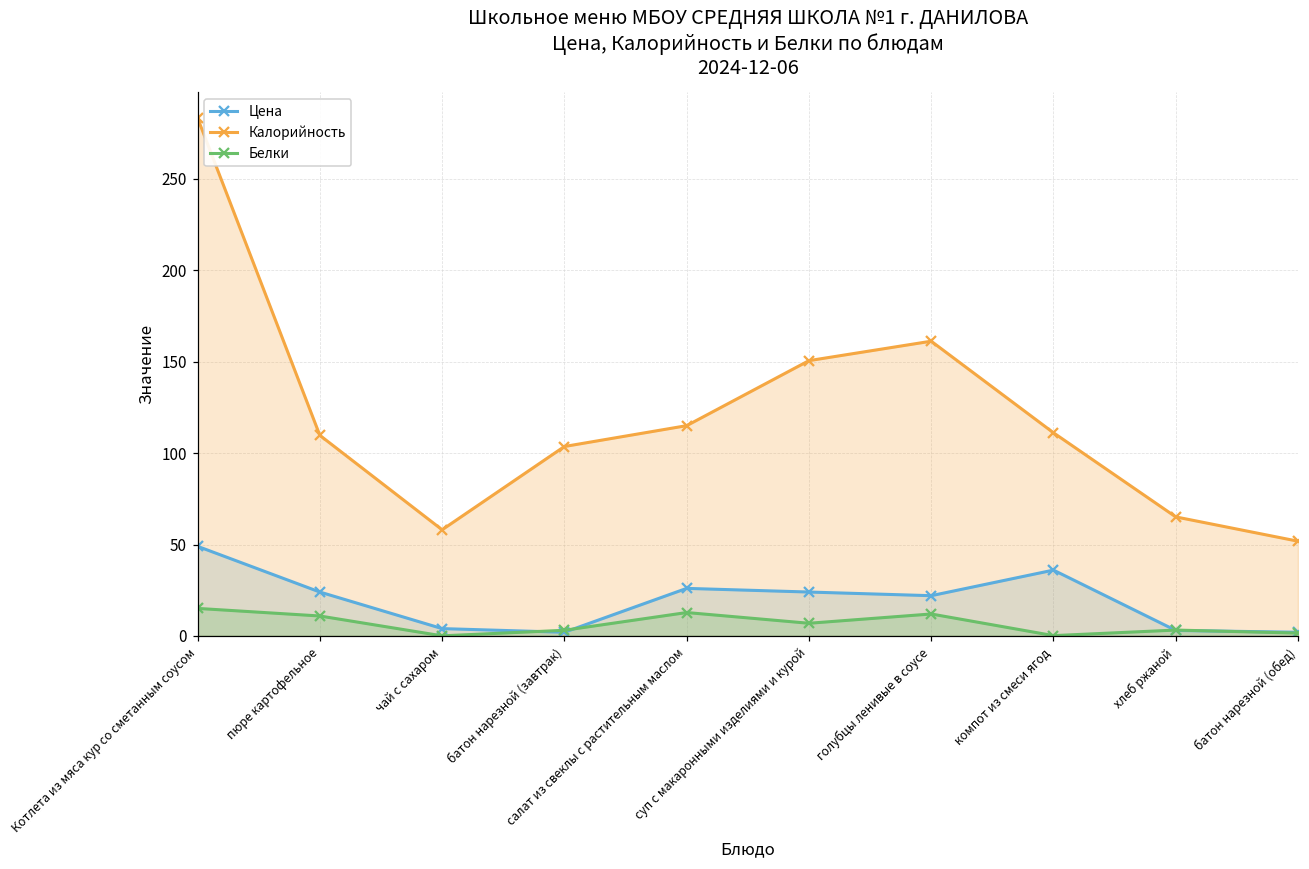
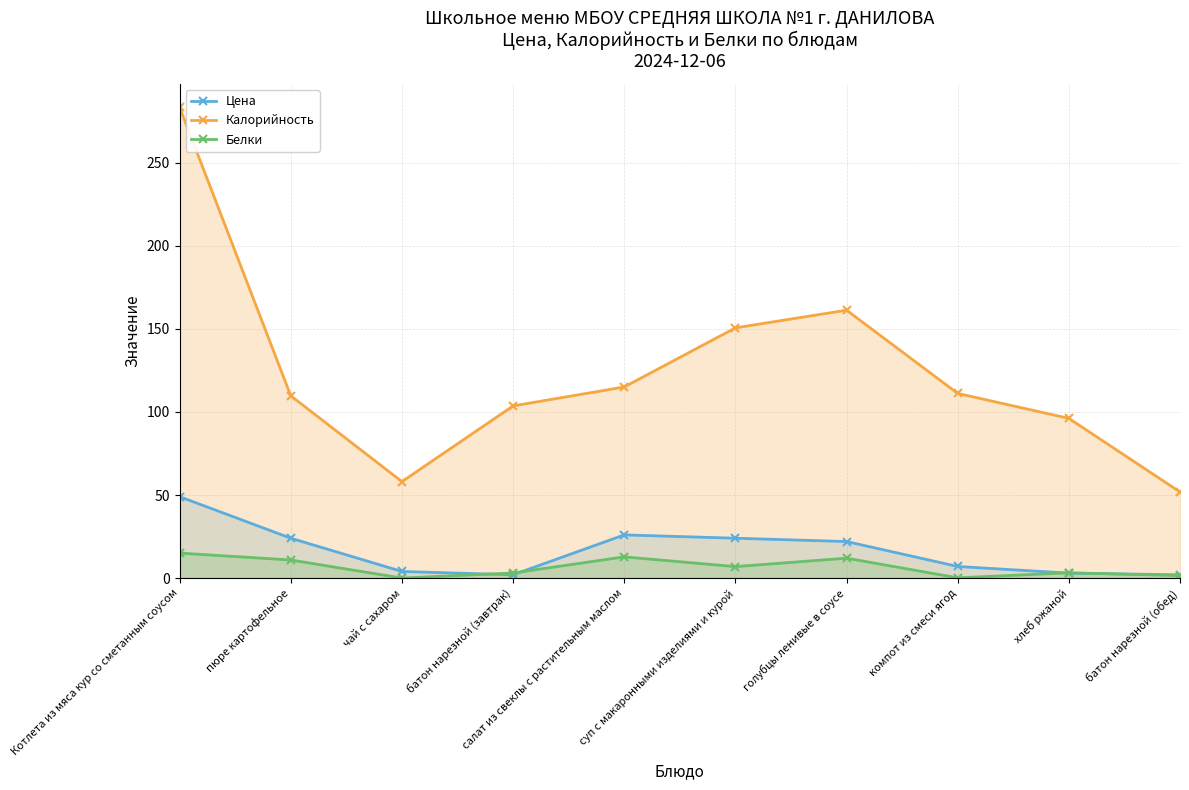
  {
    "Цена": {
      "Котлета из мяса кур со сметанным соусом": 49,
      "пюре картофельное": 24,
      "чай с сахаром": 4,
      "салат из свеклы с растительным маслом": 26,
      "суп с макаронными изделиями и курой": 24,
      "голубцы ленивые в соусе": 22,
-     "компот из смеси ягод": 36
+     "компот из смеси ягод": 7
    },
    "Калорийность": {
      "Котлета из мяса кур со сметанным соусом": 283,
      "пюре картофельное": 110,
      "чай с сахаром": 58,
      "батон нарезной (завтрак)": 104,
      "салат из свеклы с растительным маслом": 115,
      "суп с макаронными изделиями и курой": 151,
      "голубцы ленивые в соусе": 161,
      "компот из смеси ягод": 111,
-     "хлеб ржаной": 65,
+     "хлеб ржаной": 96,
      "батон нарезной (обед)": 52
    },
    "Белки": {
      "Котлета из мяса кур со сметанным соусом": 15,
      "пюре картофельное": 11,
      "чай с сахаром": 0,
      "салат из свеклы с растительным маслом": 13,
      "суп с макаронными изделиями и курой": 7,
      "голубцы ленивые в соусе": 12,
      "компот из смеси ягод": 0
    }
  }
